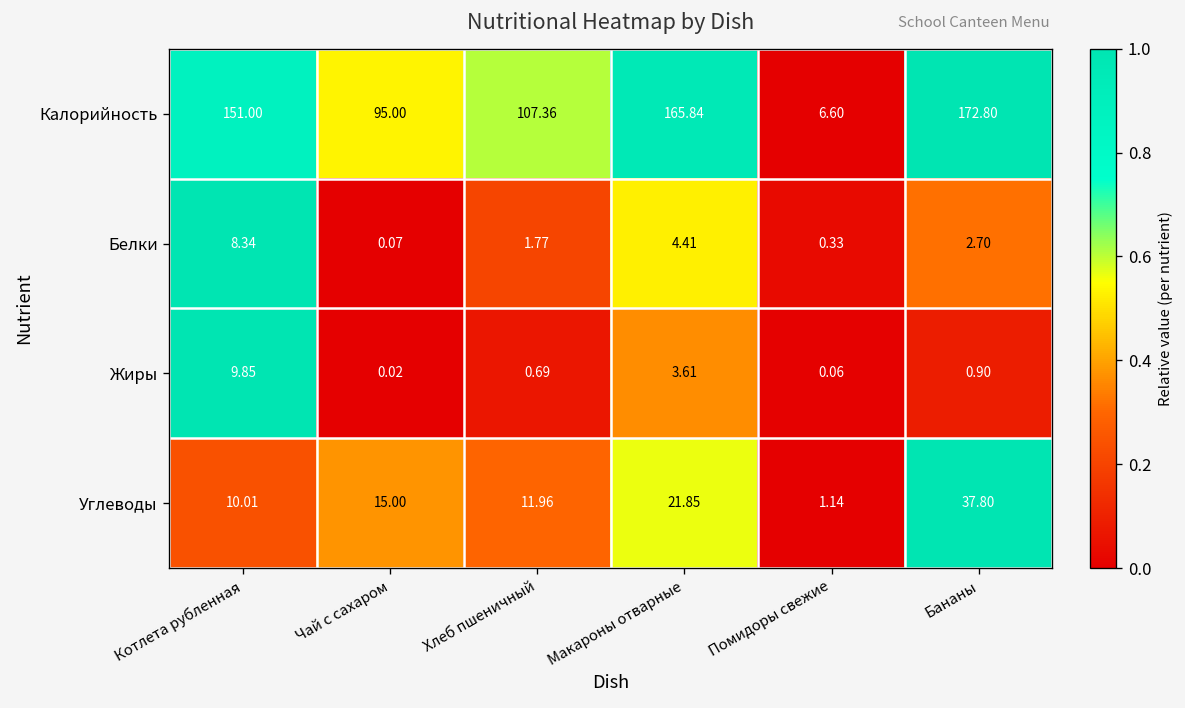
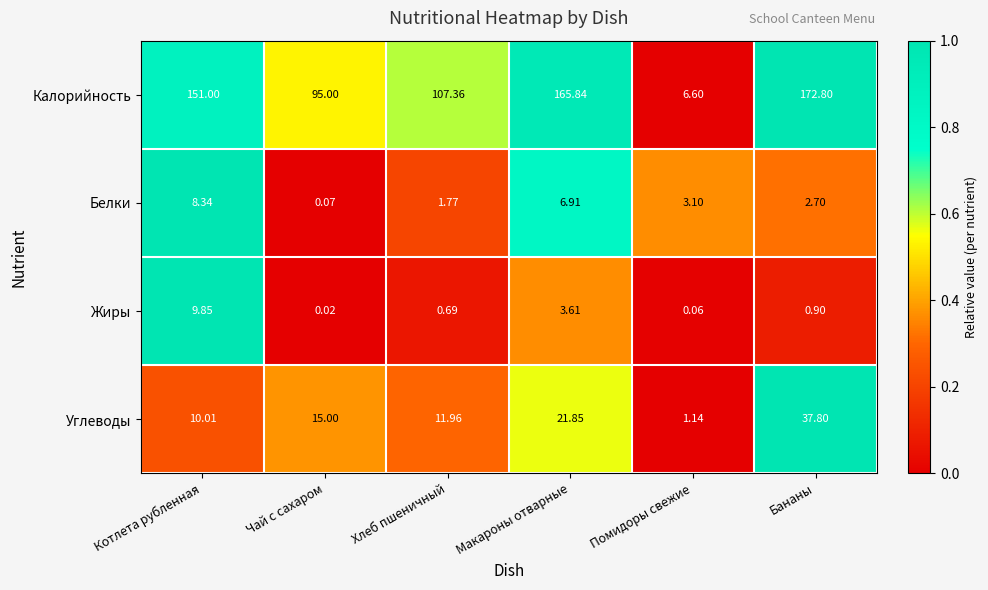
  {
    "Калорийность": {
      "Котлета рубленная": 151.00,
      "Чай с сахаром": 95.00,
      "Хлеб пшеничный": 107.36,
      "Макароны отварные": 165.84,
      "Помидоры свежие": 6.60,
      "Бананы": 172.80
    },
    "Белки": {
      "Котлета рубленная": 8.34,
      "Чай с сахаром": 0.07,
      "Хлеб пшеничный": 1.77,
-     "Макароны отварные": 4.41,
-     "Помидоры свежие": 0.33,
+     "Макароны отварные": 6.91,
+     "Помидоры свежие": 3.10,
      "Бананы": 2.70
    },
    "Жиры": {
      "Котлета рубленная": 9.85,
      "Чай с сахаром": 0.02,
      "Хлеб пшеничный": 0.69,
      "Макароны отварные": 3.61,
      "Помидоры свежие": 0.06,
      "Бананы": 0.90
    },
    "Углеводы": {
      "Котлета рубленная": 10.01,
      "Чай с сахаром": 15.00,
      "Хлеб пшеничный": 11.96,
      "Макароны отварные": 21.85,
      "Помидоры свежие": 1.14,
      "Бананы": 37.80
    }
  }
